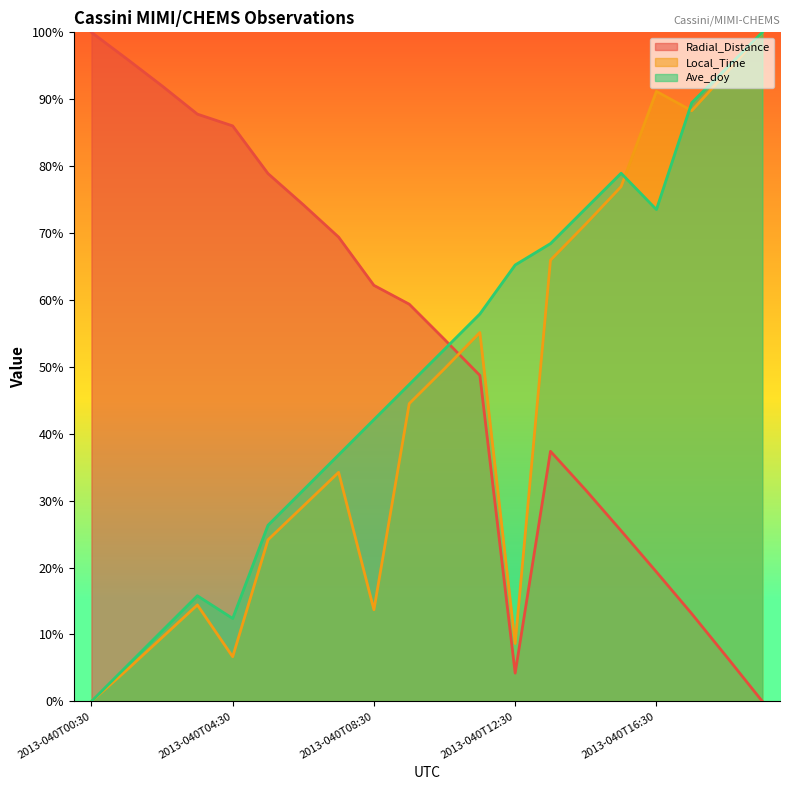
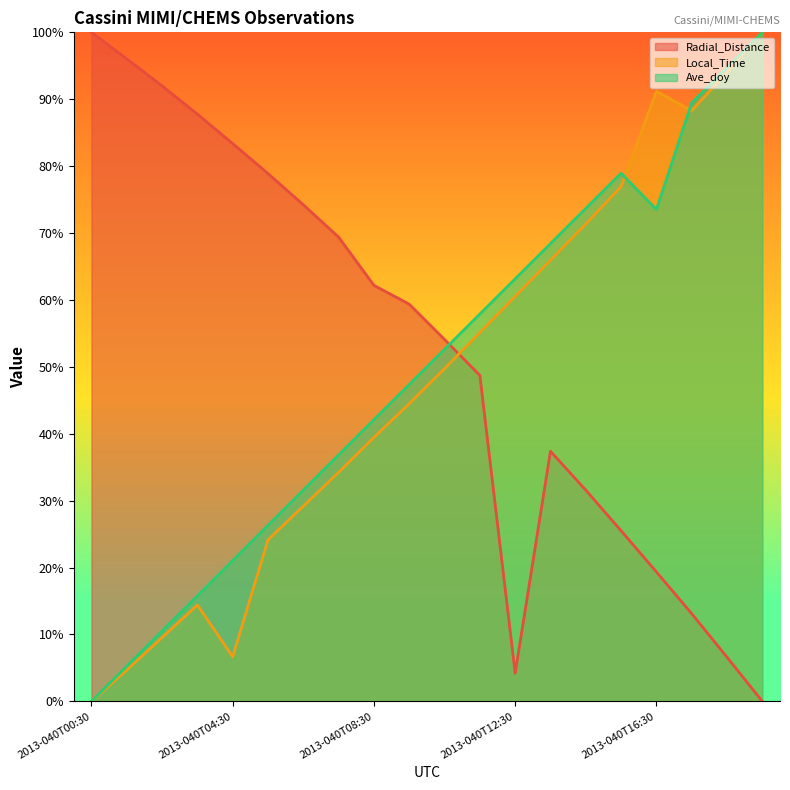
  {
    "Radial_Distance": {
      "2013-040T00:30": "100%",
-     "2013-040T04:30": "86%",
+     "2013-040T04:30": "83%",
      "2013-040T08:30": "62%",
      "2013-040T12:30": "4%",
      "2013-040T16:30": "19%"
    },
    "Local_Time": {
      "2013-040T04:30": "7%",
-     "2013-040T08:30": "14%",
-     "2013-040T12:30": "9%",
+     "2013-040T08:30": "39%",
+     "2013-040T12:30": "61%",
      "2013-040T16:30": "91%"
    },
    "Ave_doy": {
-     "2013-040T04:30": "12%",
+     "2013-040T04:30": "21%",
      "2013-040T08:30": "42%",
-     "2013-040T12:30": "65%",
+     "2013-040T12:30": "63%",
      "2013-040T16:30": "74%"
    }
  }
